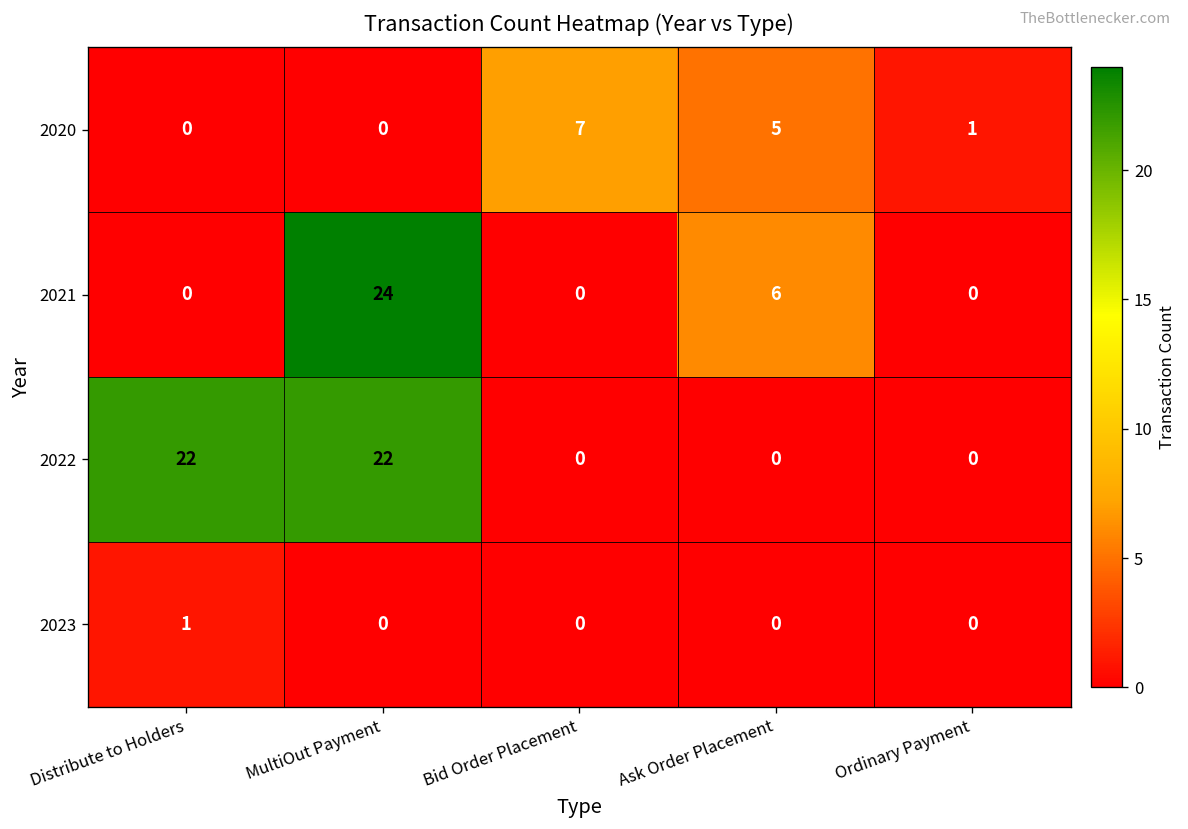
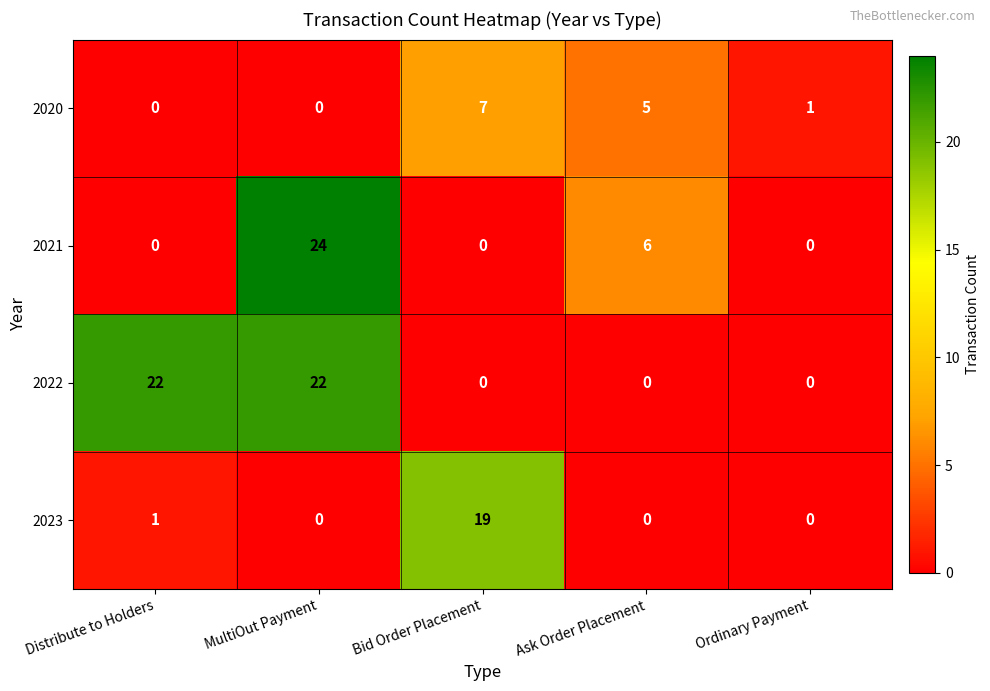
  {
    "2020": {
      "Distribute to Holders": 0,
      "MultiOut Payment": 0,
      "Bid Order Placement": 7,
      "Ask Order Placement": 5,
      "Ordinary Payment": 1
    },
    "2021": {
      "Distribute to Holders": 0,
      "MultiOut Payment": 24,
      "Bid Order Placement": 0,
      "Ask Order Placement": 6,
      "Ordinary Payment": 0
    },
    "2022": {
      "Distribute to Holders": 22,
      "MultiOut Payment": 22,
      "Bid Order Placement": 0,
      "Ask Order Placement": 0,
      "Ordinary Payment": 0
    },
    "2023": {
      "Distribute to Holders": 1,
      "MultiOut Payment": 0,
-     "Bid Order Placement": 0,
+     "Bid Order Placement": 19,
      "Ask Order Placement": 0,
      "Ordinary Payment": 0
    }
  }
